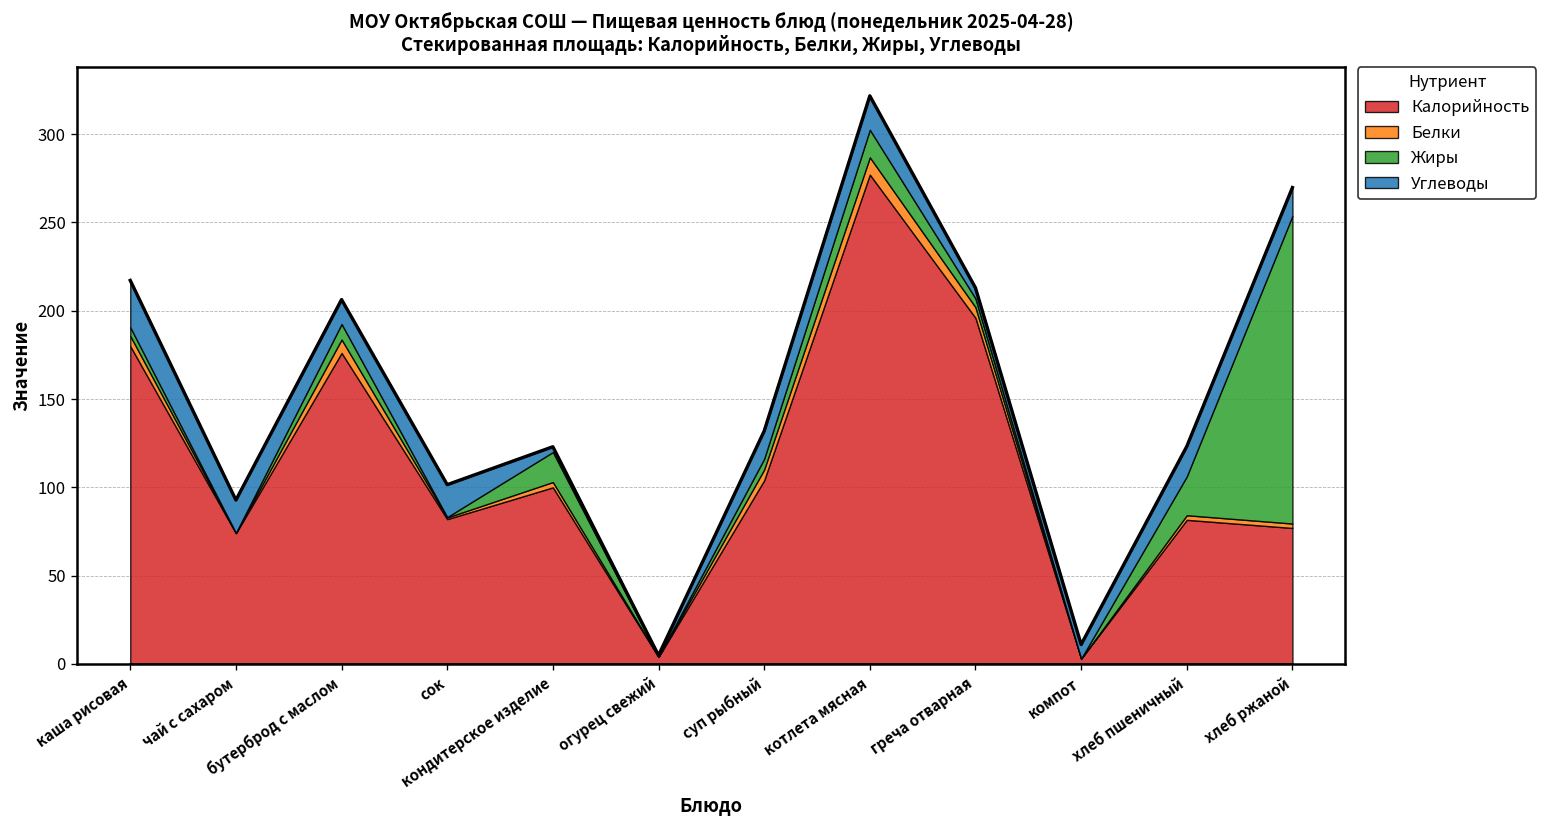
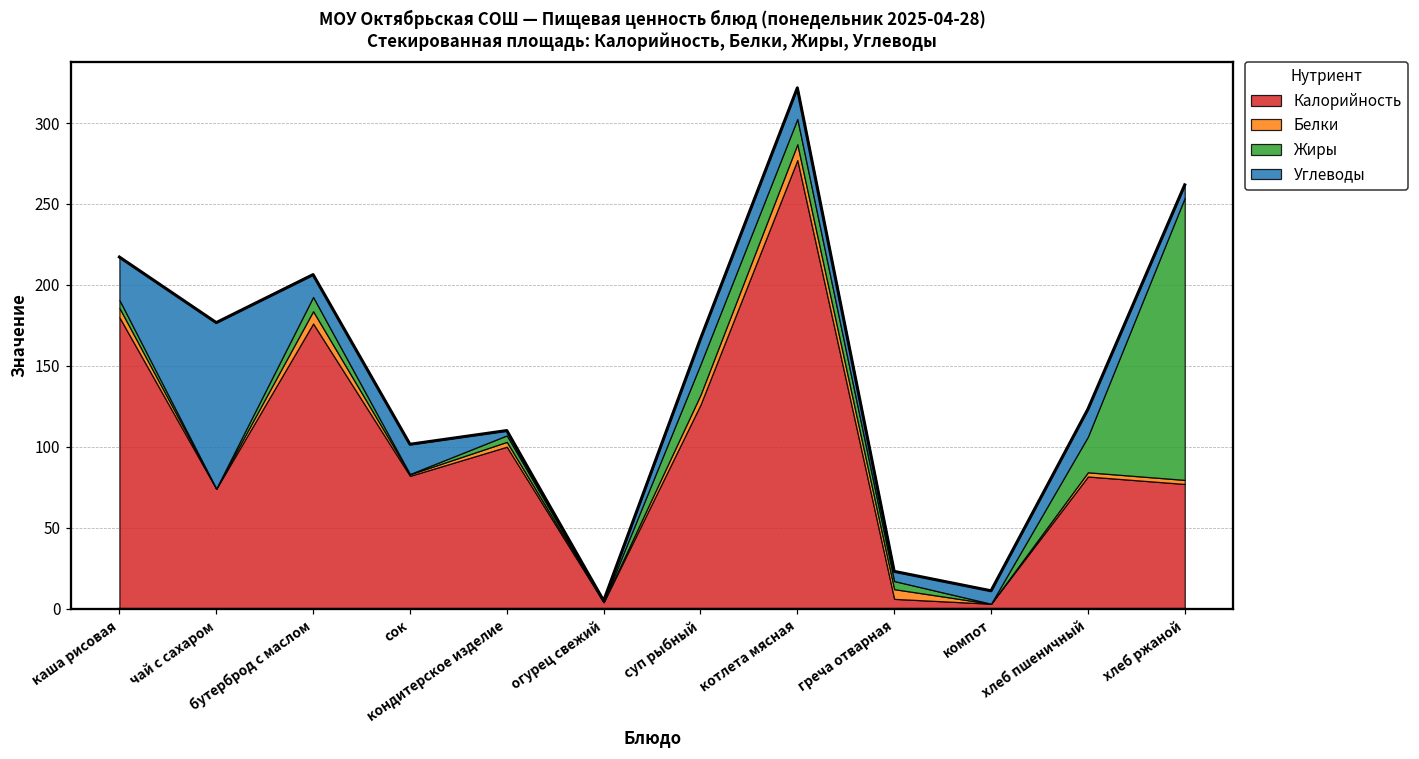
  {
    "Калорийность": {
      "каша рисовая": 180,
      "бутерброд с маслом": 176,
      "кондитерское изделие": 100,
-     "суп рыбный": 104,
+     "суп рыбный": 126,
      "котлета мясная": 277,
-     "греча отварная": 196,
+     "греча отварная": 6,
      "хлеб пшеничный": 82,
      "хлеб ржаной": 77
    },
    "Белки": {
      "каша рисовая": 6,
      "бутерброд с маслом": 8,
      "кондитерское изделие": 3,
      "суп рыбный": 6,
      "котлета мясная": 10,
      "греча отварная": 6,
      "хлеб пшеничный": 3,
      "хлеб ржаной": 3
    },
    "Жиры": {
      "каша рисовая": 5,
      "бутерброд с маслом": 9,
-     "кондитерское изделие": 17,
-     "суп рыбный": 6,
+     "кондитерское изделие": 4,
+     "суп рыбный": 19,
      "котлета мясная": 16,
      "греча отварная": 5,
      "хлеб пшеничный": 22,
      "хлеб ржаной": 174
    },
    "Углеводы": {
      "каша рисовая": 27,
-     "чай с сахаром": 19,
+     "чай с сахаром": 102,
      "бутерброд с маслом": 14,
      "сок": 18,
      "кондитерское изделие": 3,
      "суп рыбный": 16,
      "котлета мясная": 19,
      "греча отварная": 6,
      "компот": 8,
      "хлеб пшеничный": 17,
-     "хлеб ржаной": 16
+     "хлеб ржаной": 8
    }
  }
